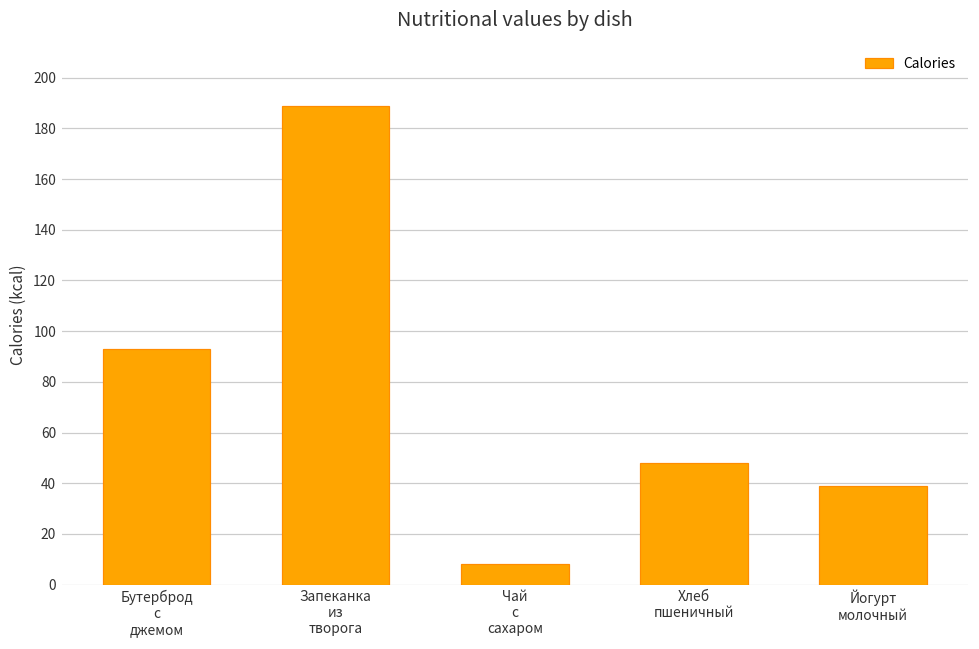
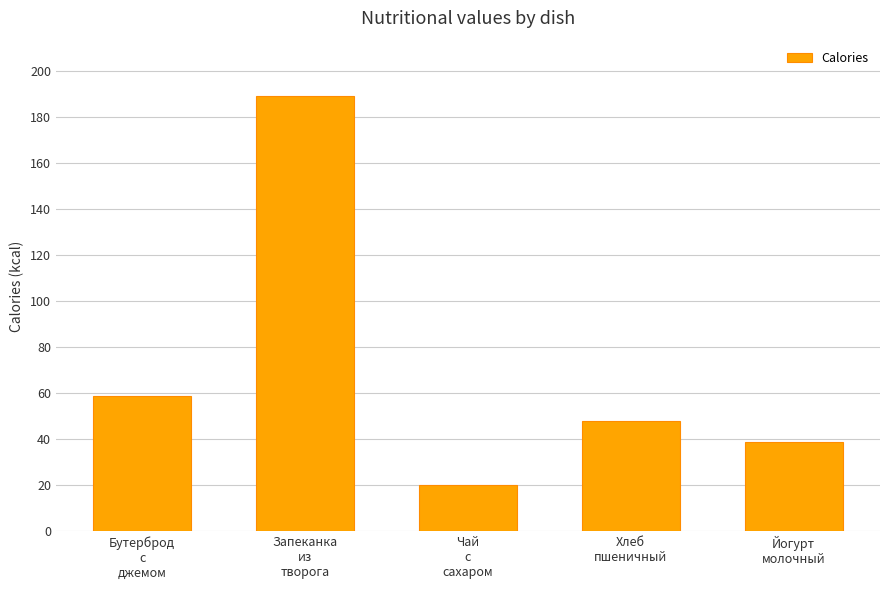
  {
-   "Бутерброд с джемом": 93,
+   "Бутерброд с джемом": 59,
    "Запеканка из творога": 189,
-   "Чай с сахаром": 8,
+   "Чай с сахаром": 20,
    "Хлеб пшеничный": 48,
    "Йогурт молочный": 39
  }
